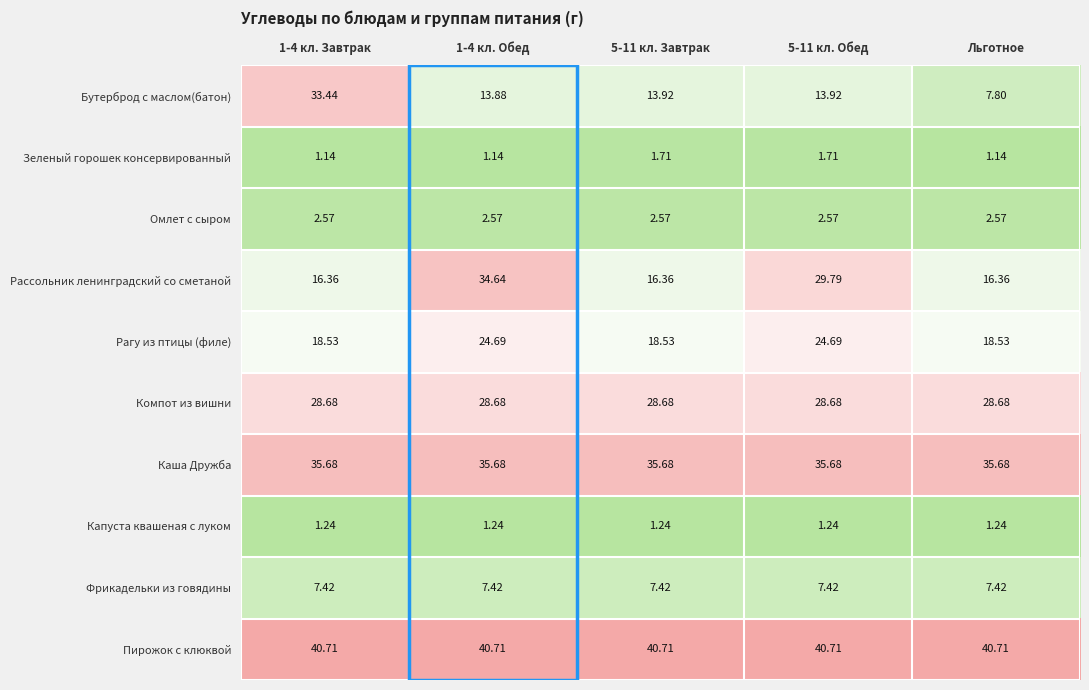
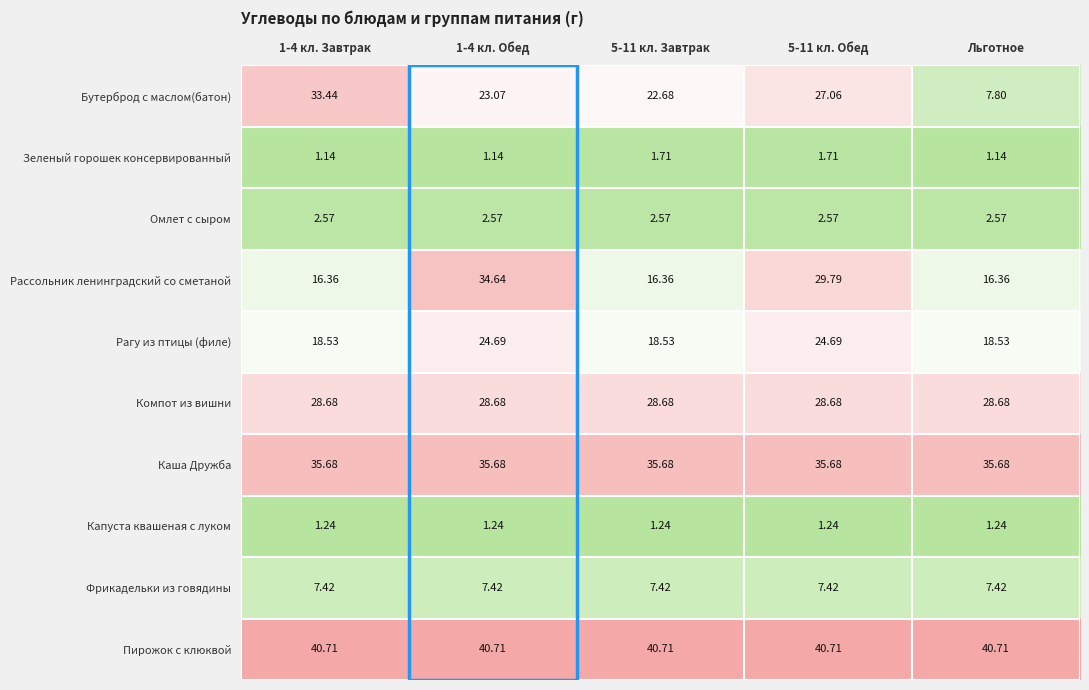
  {
    "Бутерброд с маслом(батон)": {
      "1-4 кл. Завтрак": 33.44,
-     "1-4 кл. Обед": 13.88,
-     "5-11 кл. Завтрак": 13.92,
-     "5-11 кл. Обед": 13.92,
+     "1-4 кл. Обед": 23.07,
+     "5-11 кл. Завтрак": 22.68,
+     "5-11 кл. Обед": 27.06,
      "Льготное": 7.80
    },
    "Зеленый горошек консервированный": {
      "1-4 кл. Завтрак": 1.14,
      "1-4 кл. Обед": 1.14,
      "5-11 кл. Завтрак": 1.71,
      "5-11 кл. Обед": 1.71,
      "Льготное": 1.14
    },
    "Омлет с сыром": {
      "1-4 кл. Завтрак": 2.57,
      "1-4 кл. Обед": 2.57,
      "5-11 кл. Завтрак": 2.57,
      "5-11 кл. Обед": 2.57,
      "Льготное": 2.57
    },
    "Рассольник ленинградский со сметаной": {
      "1-4 кл. Завтрак": 16.36,
      "1-4 кл. Обед": 34.64,
      "5-11 кл. Завтрак": 16.36,
      "5-11 кл. Обед": 29.79,
      "Льготное": 16.36
    },
    "Рагу из птицы (филе)": {
      "1-4 кл. Завтрак": 18.53,
      "1-4 кл. Обед": 24.69,
      "5-11 кл. Завтрак": 18.53,
      "5-11 кл. Обед": 24.69,
      "Льготное": 18.53
    },
    "Компот из вишни": {
      "1-4 кл. Завтрак": 28.68,
      "1-4 кл. Обед": 28.68,
      "5-11 кл. Завтрак": 28.68,
      "5-11 кл. Обед": 28.68,
      "Льготное": 28.68
    },
    "Каша Дружба": {
      "1-4 кл. Завтрак": 35.68,
      "1-4 кл. Обед": 35.68,
      "5-11 кл. Завтрак": 35.68,
      "5-11 кл. Обед": 35.68,
      "Льготное": 35.68
    },
    "Капуста квашеная с луком": {
      "1-4 кл. Завтрак": 1.24,
      "1-4 кл. Обед": 1.24,
      "5-11 кл. Завтрак": 1.24,
      "5-11 кл. Обед": 1.24,
      "Льготное": 1.24
    },
    "Фрикадельки из говядины": {
      "1-4 кл. Завтрак": 7.42,
      "1-4 кл. Обед": 7.42,
      "5-11 кл. Завтрак": 7.42,
      "5-11 кл. Обед": 7.42,
      "Льготное": 7.42
    },
    "Пирожок с клюквой": {
      "1-4 кл. Завтрак": 40.71,
      "1-4 кл. Обед": 40.71,
      "5-11 кл. Завтрак": 40.71,
      "5-11 кл. Обед": 40.71,
      "Льготное": 40.71
    }
  }
